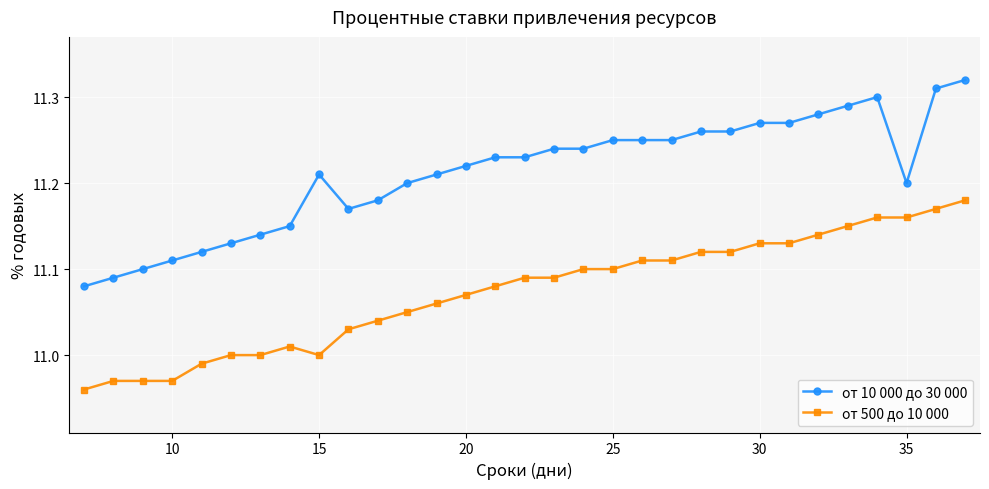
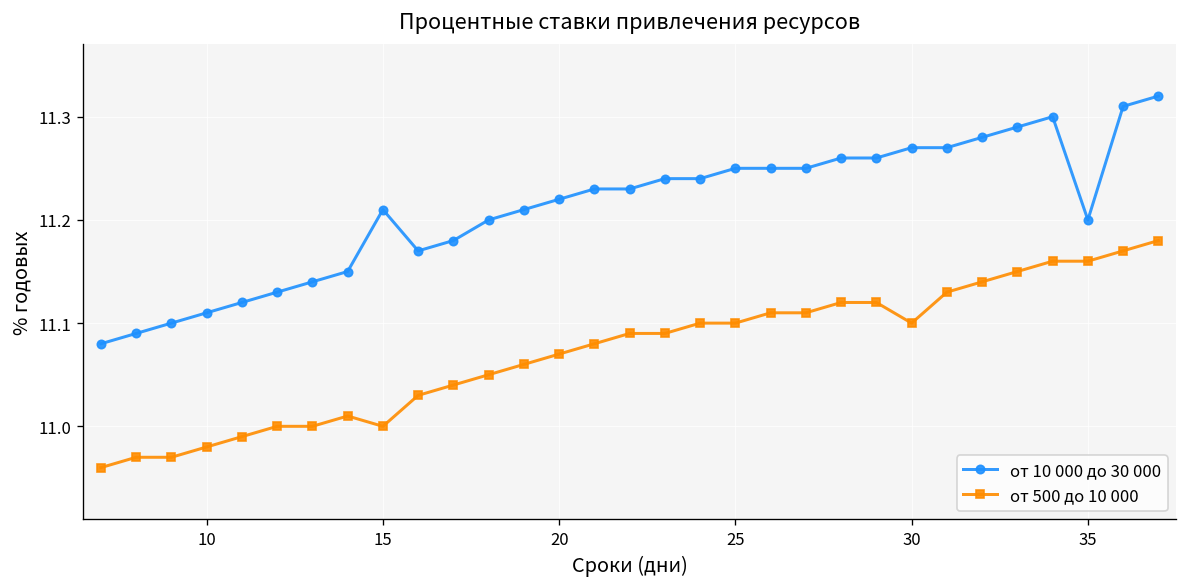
  {
    "от 10 000 до 30 000": {
      "10": 11.11,
      "15": 11.21,
      "20": 11.22,
      "25": 11.25,
      "30": 11.27,
      "35": 11.20
    },
    "от 500 до 10 000": {
-     "10": 10.97,
+     "10": 10.98,
      "15": 11.00,
      "20": 11.07,
      "25": 11.10,
-     "30": 11.13,
+     "30": 11.10,
      "35": 11.16
    }
  }
